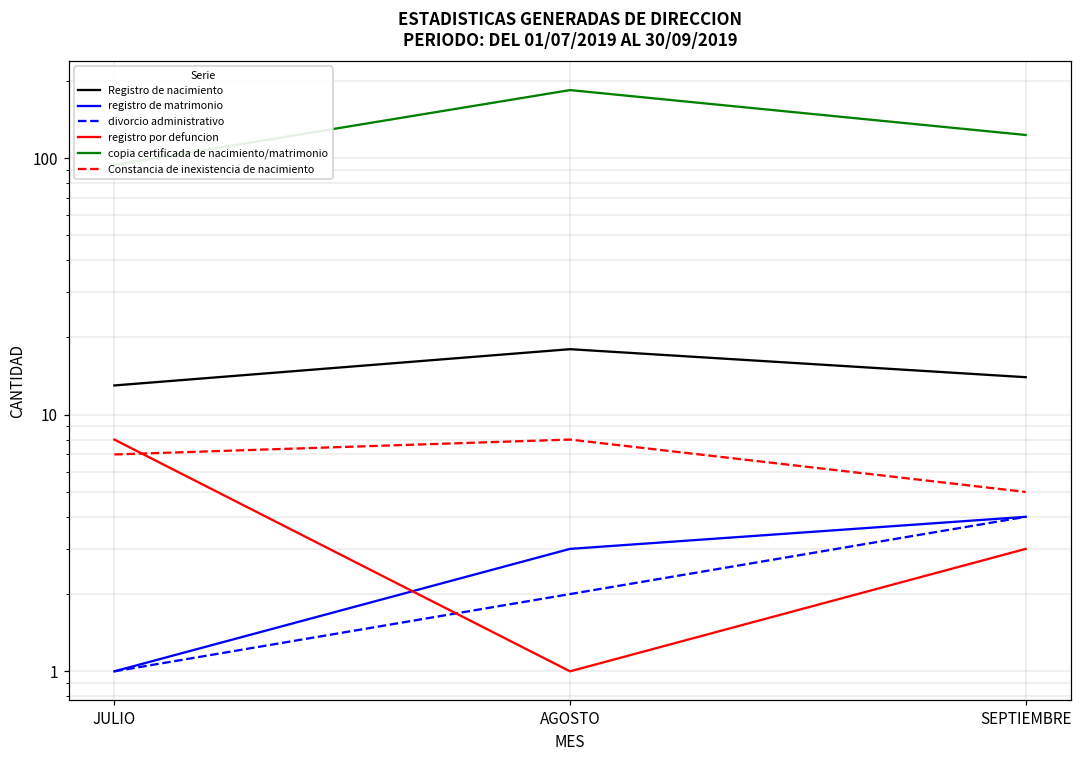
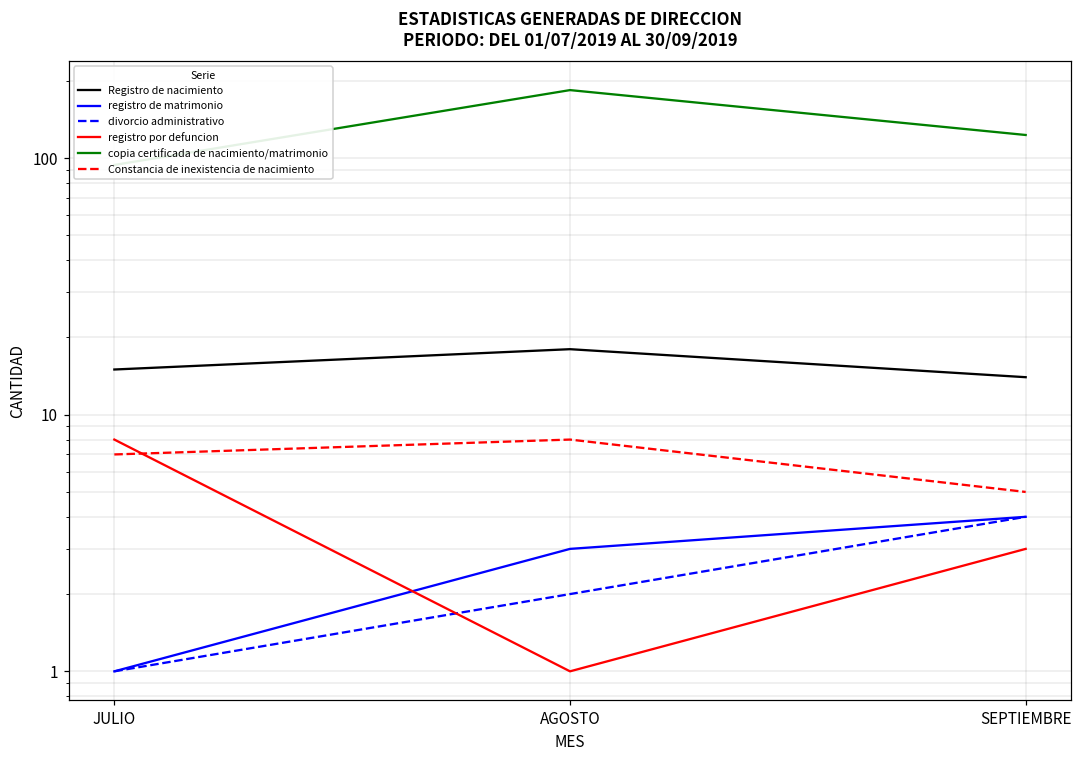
  {
    "Registro de nacimiento": {
-     "JULIO": 13,
+     "JULIO": 15,
      "AGOSTO": 18,
      "SEPTIEMBRE": 14
    },
    "copia certificada de nacimiento/matrimonio": {
      "AGOSTO": 180,
      "SEPTIEMBRE": 120
    }
  }
